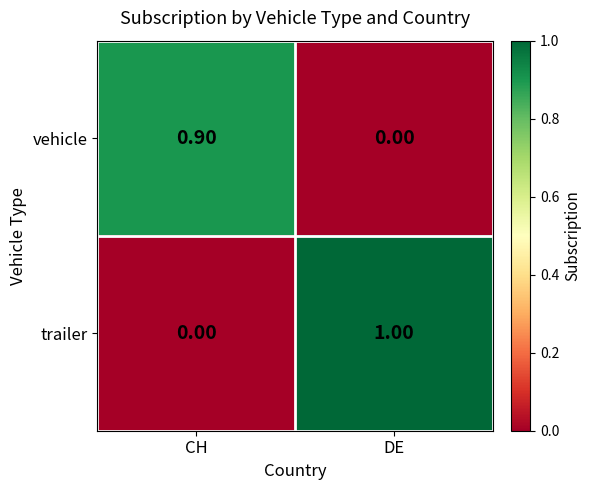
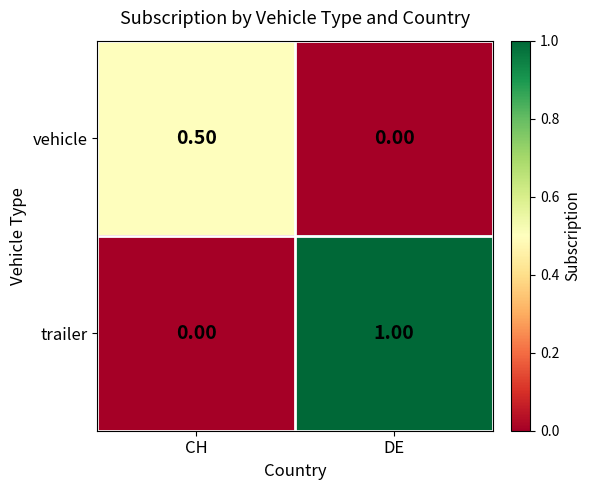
  {
    "vehicle": {
-     "CH": 0.90,
+     "CH": 0.50,
      "DE": 0.00
    },
    "trailer": {
      "CH": 0.00,
      "DE": 1.00
    }
  }
